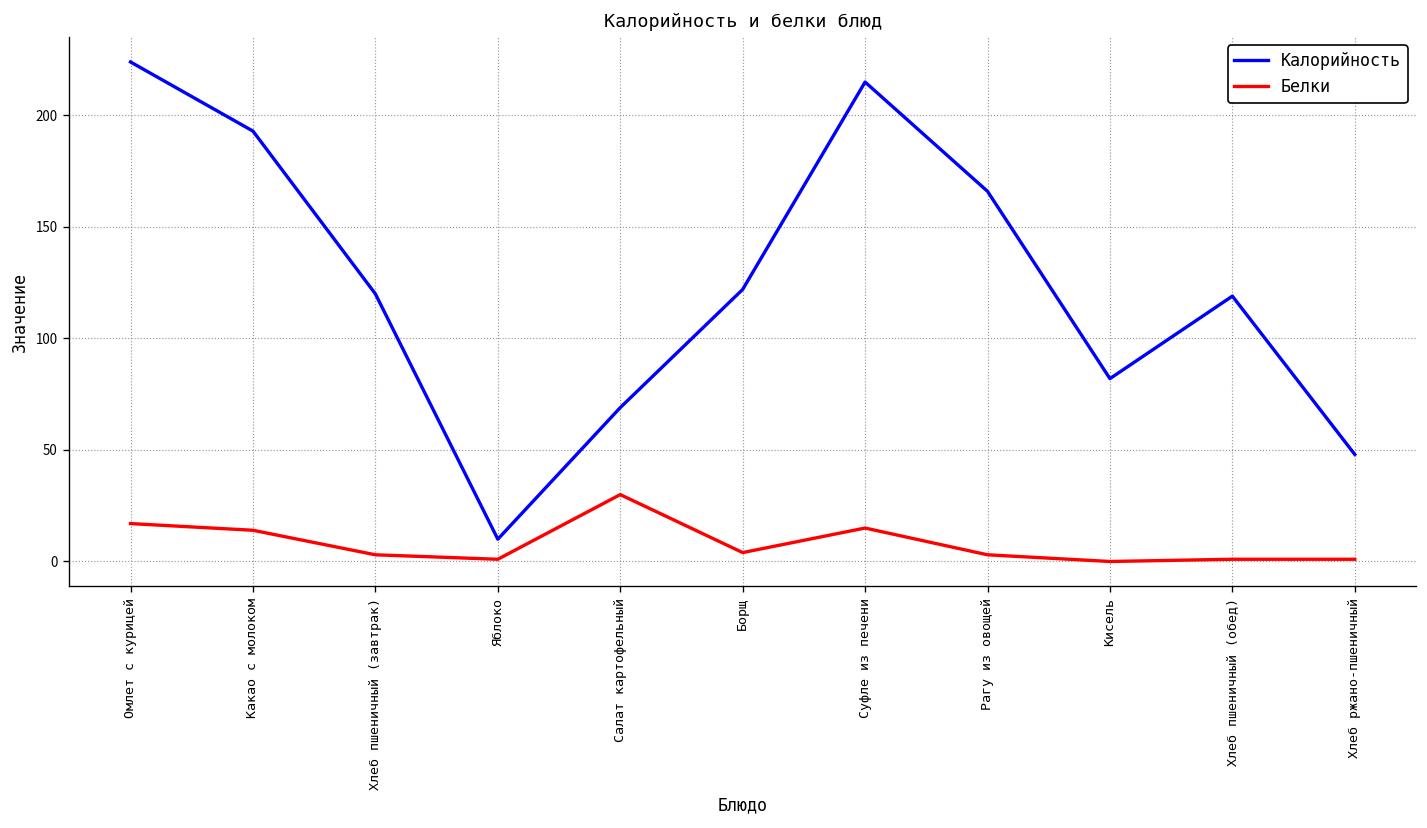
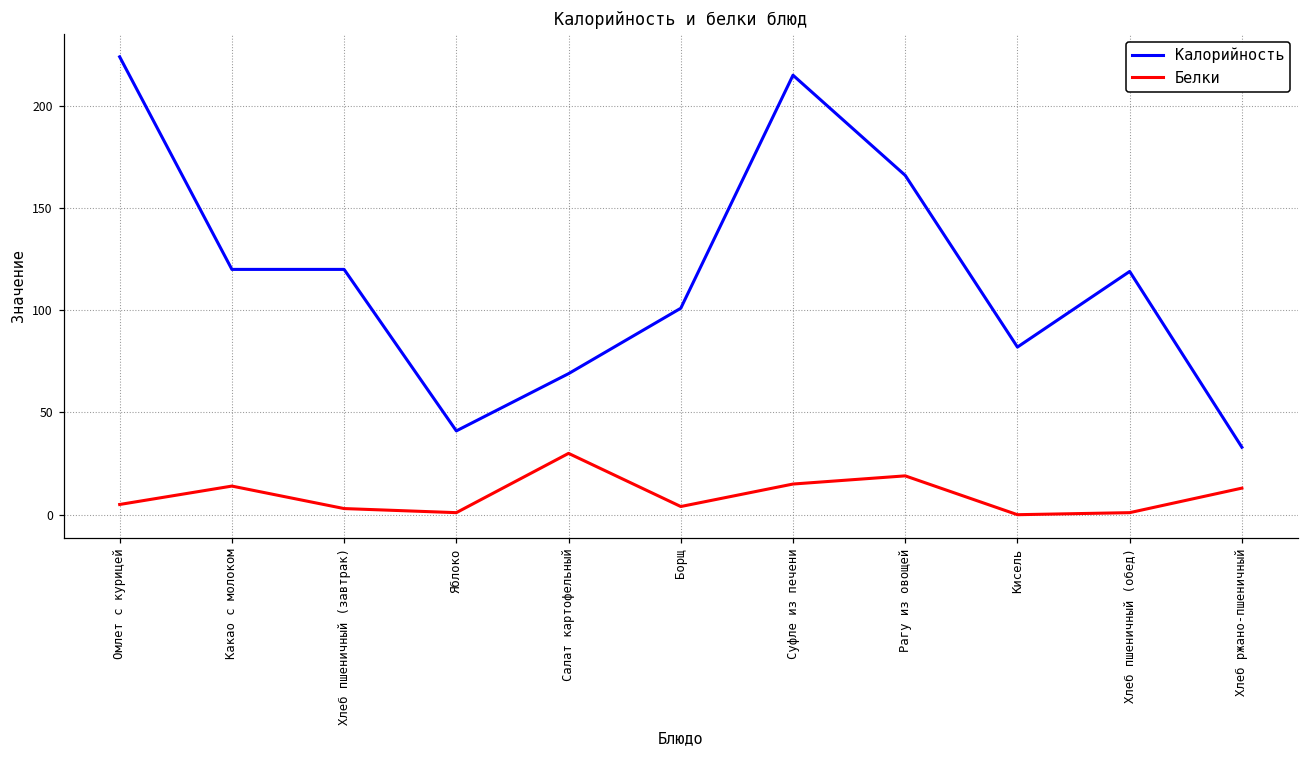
  {
    "Калорийность": {
      "Омлет с курицей": 224,
-     "Какао с молоком": 193,
+     "Какао с молоком": 120,
      "Хлеб пшеничный (завтрак)": 120,
-     "Яблоко": 10,
+     "Яблоко": 41,
      "Салат картофельный": 69,
-     "Борщ": 122,
+     "Борщ": 101,
      "Суфле из печени": 215,
      "Рагу из овощей": 166,
      "Кисель": 82,
      "Хлеб пшеничный (обед)": 119,
-     "Хлеб ржано-пшеничный": 48
+     "Хлеб ржано-пшеничный": 33
    },
    "Белки": {
-     "Омлет с курицей": 17,
+     "Омлет с курицей": 5,
      "Какао с молоком": 14,
      "Хлеб пшеничный (завтрак)": 3,
      "Яблоко": 1,
      "Салат картофельный": 30,
      "Борщ": 4,
      "Суфле из печени": 15,
-     "Рагу из овощей": 3,
+     "Рагу из овощей": 19,
      "Кисель": 0,
      "Хлеб пшеничный (обед)": 1,
-     "Хлеб ржано-пшеничный": 1
+     "Хлеб ржано-пшеничный": 13
    }
  }
